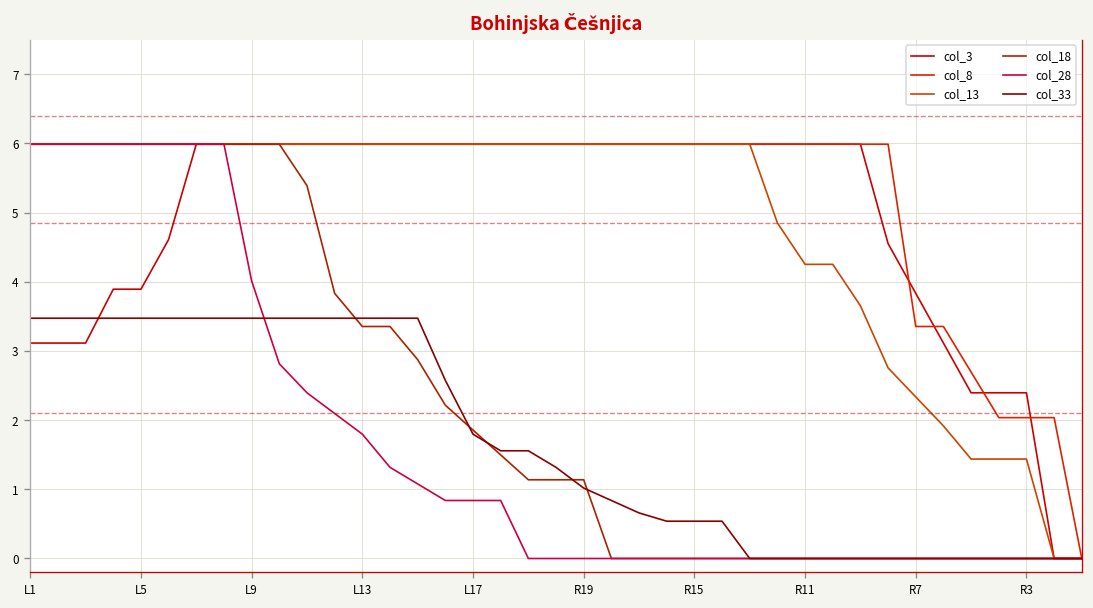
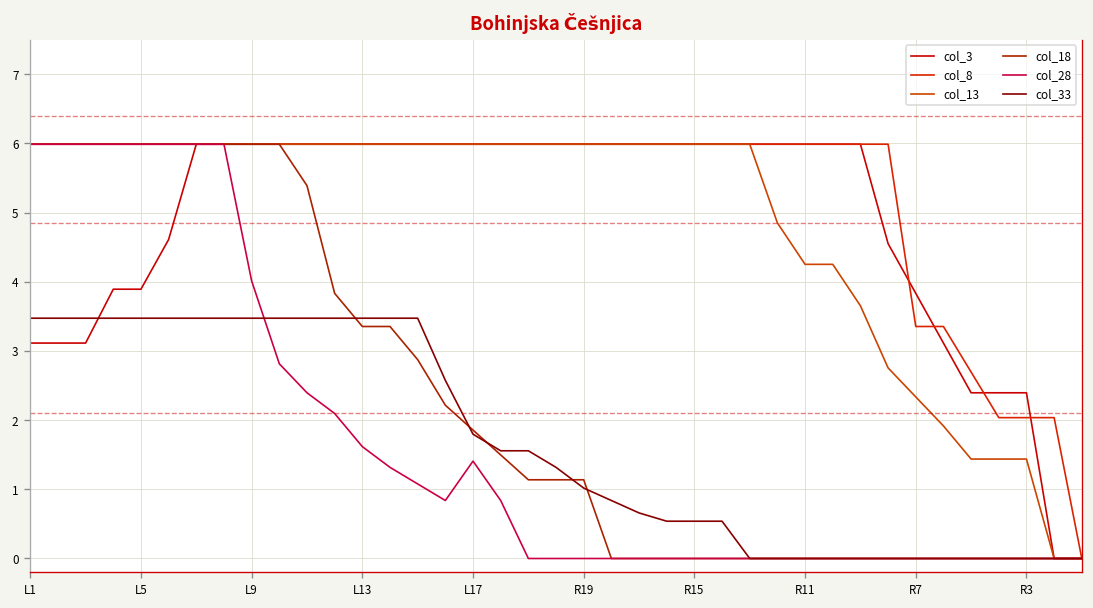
  {
    "col_28": {
      "L9": 4.0,
-     "L13": 1.8,
-     "L17": 0.8,
+     "L13": 1.6,
+     "L17": 1.4,
      "R19": 0.0
    }
  }
